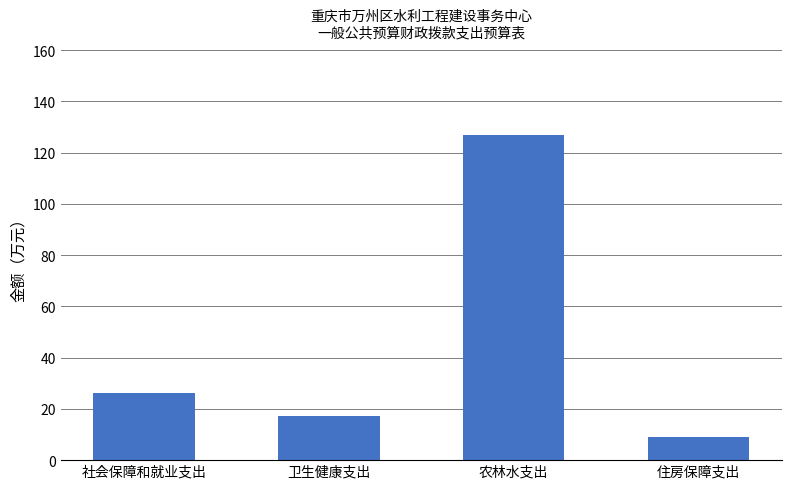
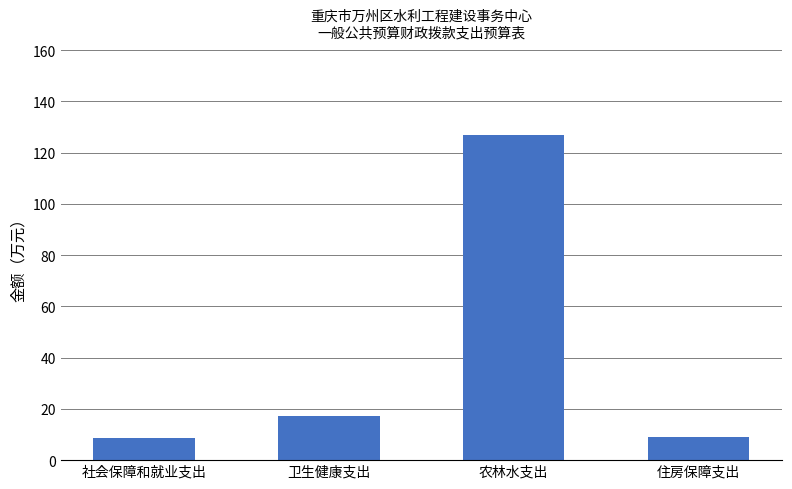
  {
-   "社会保障和就业支出": 26,
+   "社会保障和就业支出": 9,
    "卫生健康支出": 17,
    "农林水支出": 127,
    "住房保障支出": 9
  }
